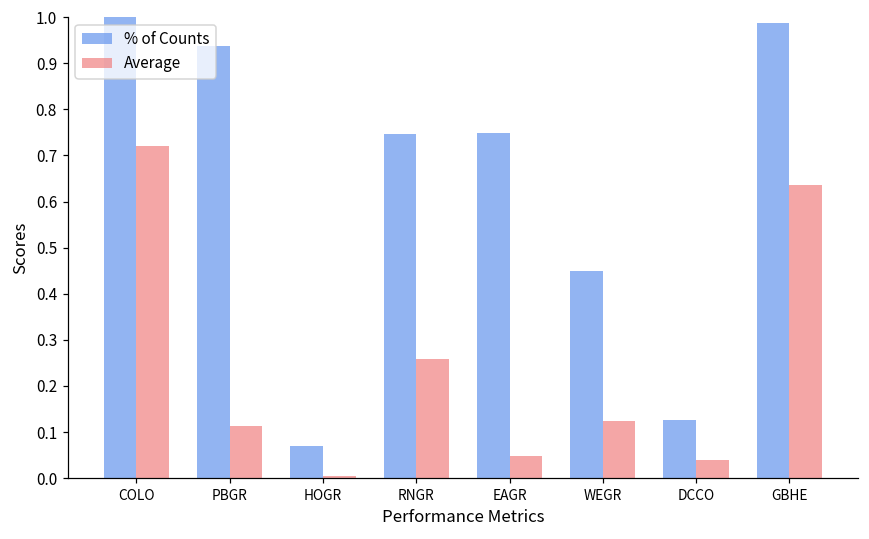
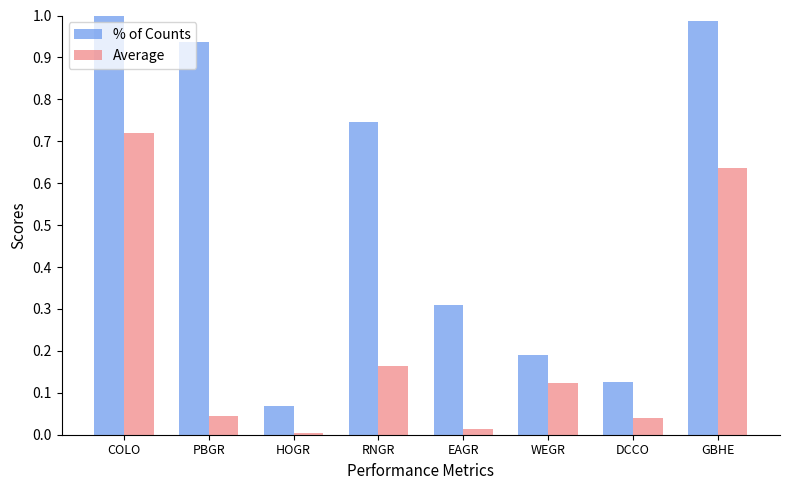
  {
    "% of Counts": {
      "COLO": 1.00,
      "HOGR": 0.07,
      "RNGR": 0.75,
-     "EAGR": 0.75,
-     "WEGR": 0.45,
+     "EAGR": 0.31,
+     "WEGR": 0.19,
      "DCCO": 0.13,
      "GBHE": 0.99
    },
    "Average": {
      "COLO": 0.72,
-     "PBGR": 0.11,
-     "RNGR": 0.26,
-     "EAGR": 0.05,
+     "PBGR": 0.04,
+     "RNGR": 0.16,
+     "EAGR": 0.01,
      "WEGR": 0.12,
      "DCCO": 0.04,
      "GBHE": 0.64
    }
  }
